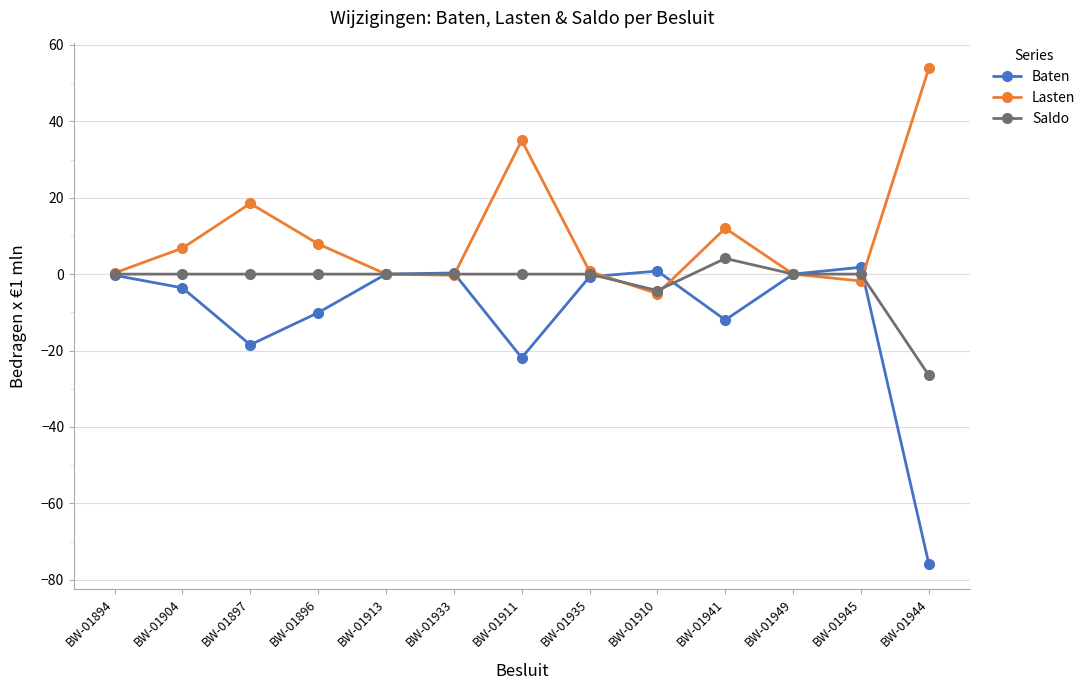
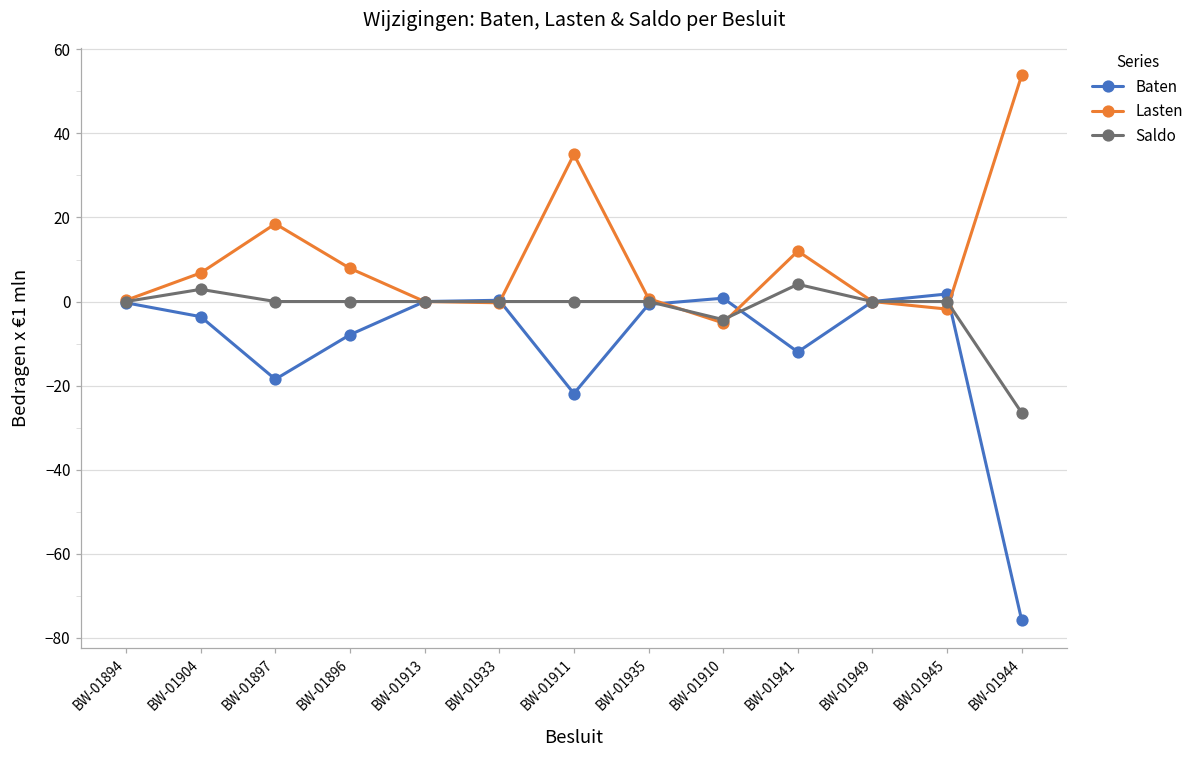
  {
    "Baten": {
      "BW-01904": -4,
      "BW-01897": -19,
-     "BW-01896": -10,
+     "BW-01896": -8,
      "BW-01911": -22,
      "BW-01935": -1,
      "BW-01910": 1,
      "BW-01941": -12,
      "BW-01945": 2,
      "BW-01944": -76
    },
    "Lasten": {
      "BW-01904": 7,
      "BW-01897": 19,
      "BW-01896": 8,
      "BW-01911": 35,
      "BW-01935": 1,
      "BW-01910": -5,
      "BW-01941": 12,
      "BW-01945": -2,
      "BW-01944": 54
    },
    "Saldo": {
-     "BW-01904": 0,
+     "BW-01904": 3,
      "BW-01897": 0,
      "BW-01896": 0,
      "BW-01911": 0,
      "BW-01935": 0,
      "BW-01910": -4,
      "BW-01941": 4,
      "BW-01945": 0,
      "BW-01944": -27
    }
  }
